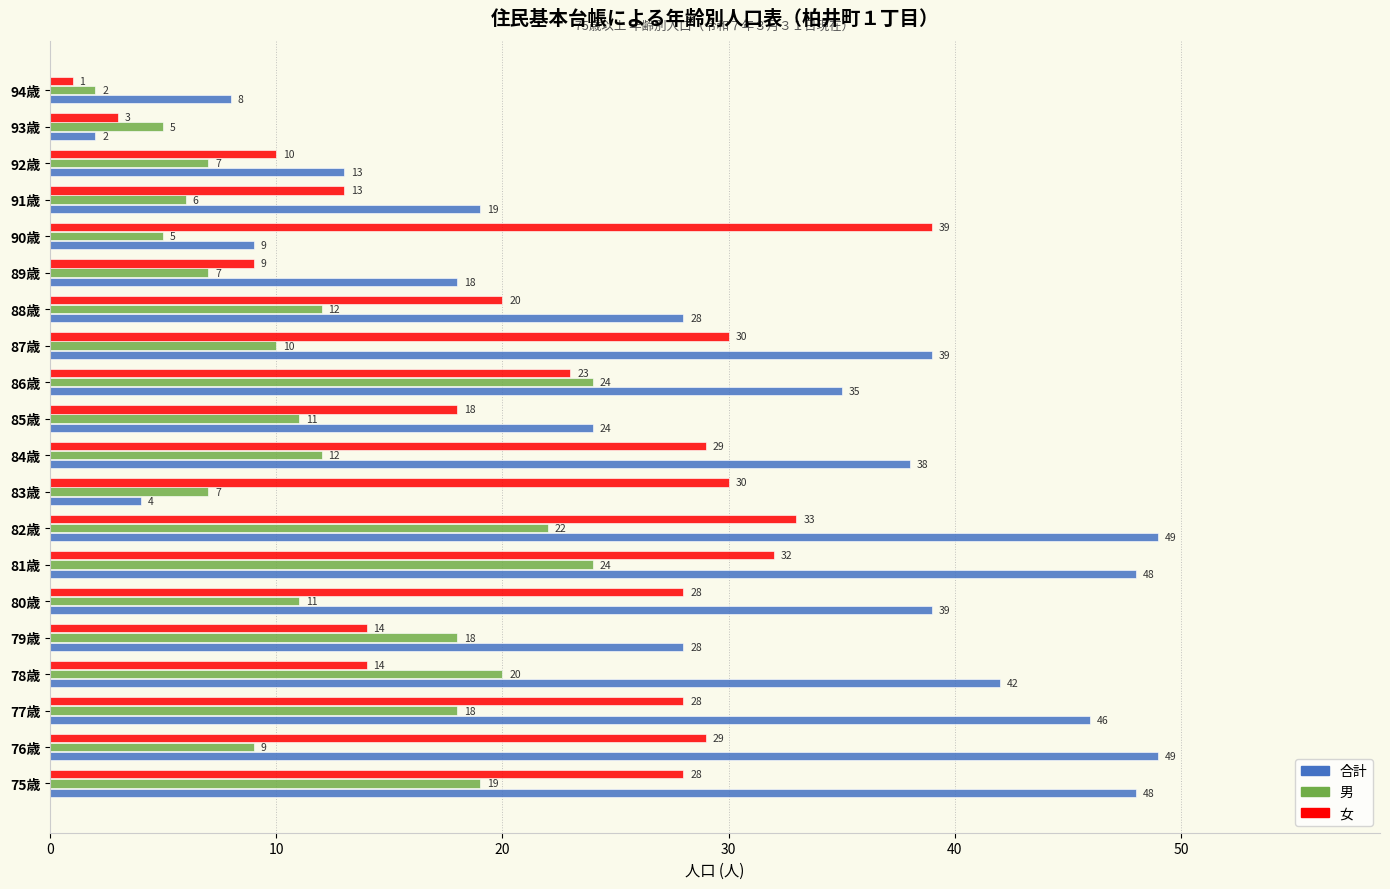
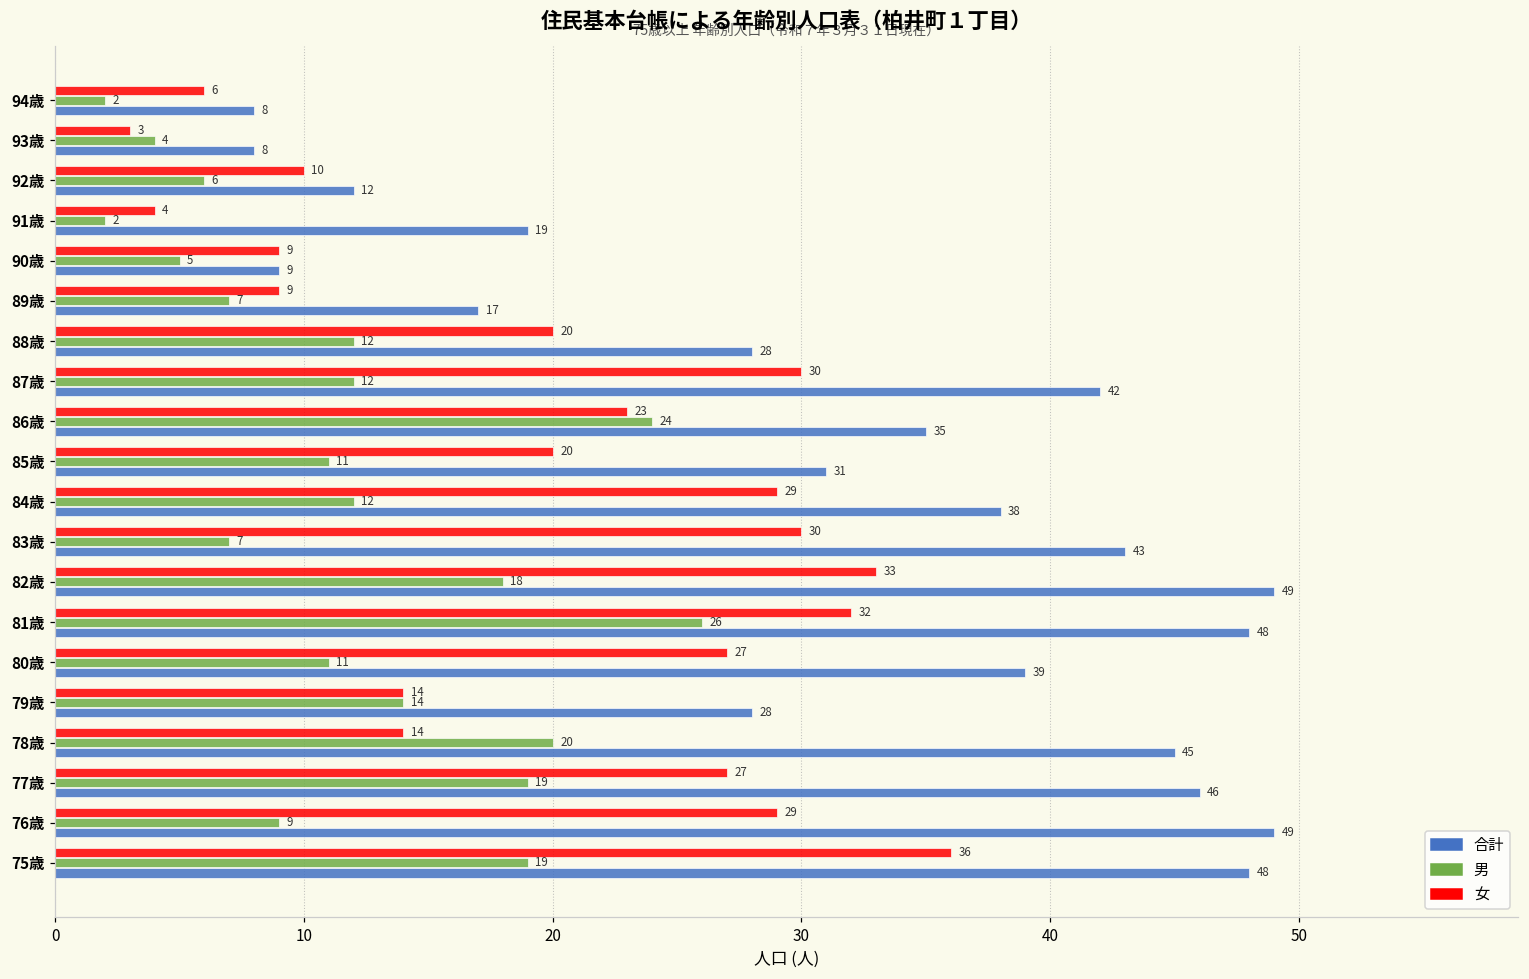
  {
    "合計": {
      "94歳": 8,
-     "93歳": 2,
-     "92歳": 13,
+     "93歳": 8,
+     "92歳": 12,
      "91歳": 19,
      "90歳": 9,
-     "89歳": 18,
+     "89歳": 17,
      "88歳": 28,
-     "87歳": 39,
+     "87歳": 42,
      "86歳": 35,
-     "85歳": 24,
+     "85歳": 31,
      "84歳": 38,
-     "83歳": 4,
+     "83歳": 43,
      "82歳": 49,
      "81歳": 48,
      "80歳": 39,
      "79歳": 28,
-     "78歳": 42,
+     "78歳": 45,
      "77歳": 46,
      "76歳": 49,
      "75歳": 48
    },
    "男": {
      "94歳": 2,
-     "93歳": 5,
-     "92歳": 7,
-     "91歳": 6,
+     "93歳": 4,
+     "92歳": 6,
+     "91歳": 2,
      "90歳": 5,
      "89歳": 7,
      "88歳": 12,
-     "87歳": 10,
+     "87歳": 12,
      "86歳": 24,
      "85歳": 11,
      "84歳": 12,
      "83歳": 7,
-     "82歳": 22,
-     "81歳": 24,
+     "82歳": 18,
+     "81歳": 26,
      "80歳": 11,
-     "79歳": 18,
+     "79歳": 14,
      "78歳": 20,
-     "77歳": 18,
+     "77歳": 19,
      "76歳": 9,
      "75歳": 19
    },
    "女": {
-     "94歳": 1,
+     "94歳": 6,
      "93歳": 3,
      "92歳": 10,
-     "91歳": 13,
-     "90歳": 39,
+     "91歳": 4,
+     "90歳": 9,
      "89歳": 9,
      "88歳": 20,
      "87歳": 30,
      "86歳": 23,
-     "85歳": 18,
+     "85歳": 20,
      "84歳": 29,
      "83歳": 30,
      "82歳": 33,
      "81歳": 32,
-     "80歳": 28,
+     "80歳": 27,
      "79歳": 14,
      "78歳": 14,
-     "77歳": 28,
+     "77歳": 27,
      "76歳": 29,
-     "75歳": 28
+     "75歳": 36
    }
  }
